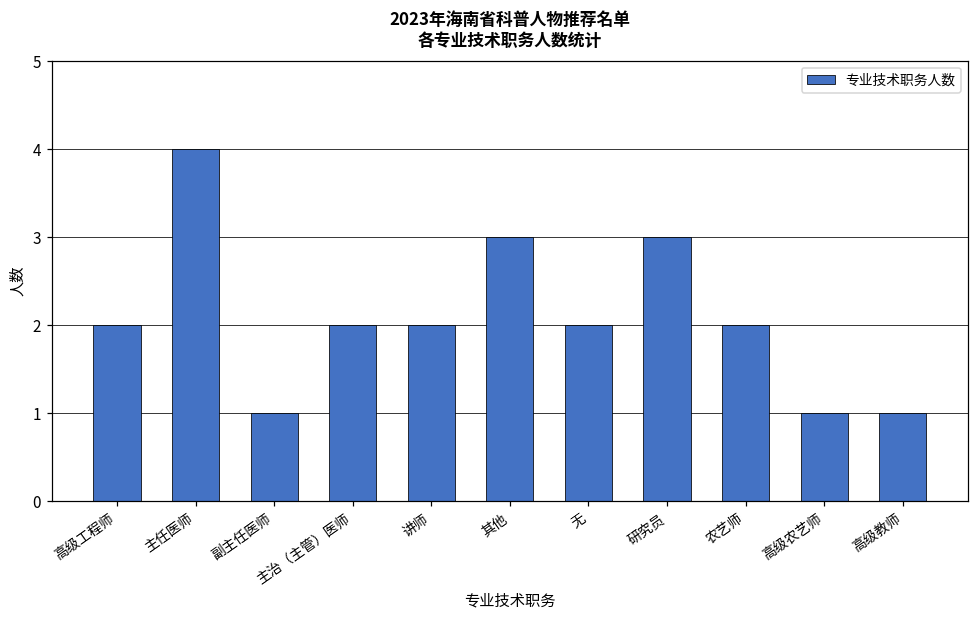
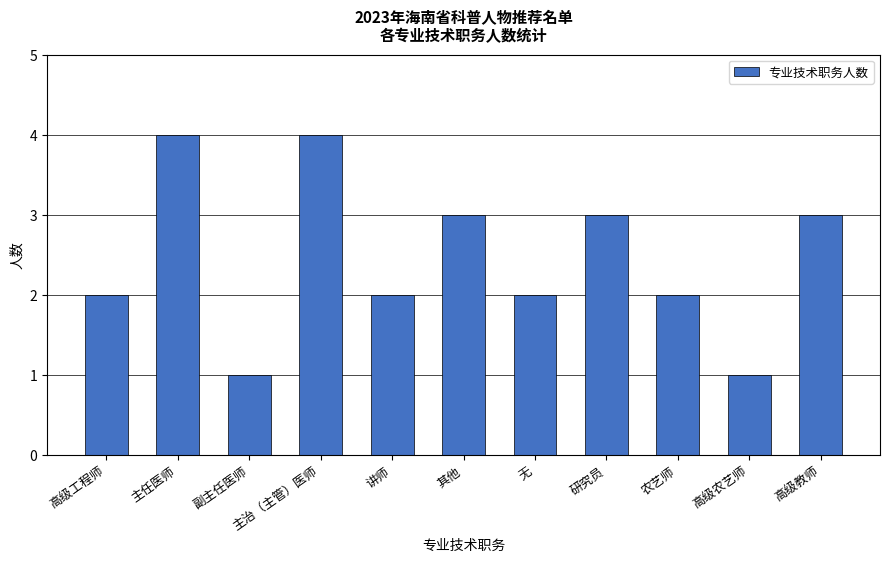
  {
    "高级工程师": 2,
    "主任医师": 4,
    "副主任医师": 1,
-   "主治（主管）医师": 2,
+   "主治（主管）医师": 4,
    "讲师": 2,
    "其他": 3,
    "无": 2,
    "研究员": 3,
    "农艺师": 2,
    "高级农艺师": 1,
-   "高级教师": 1
+   "高级教师": 3
  }
